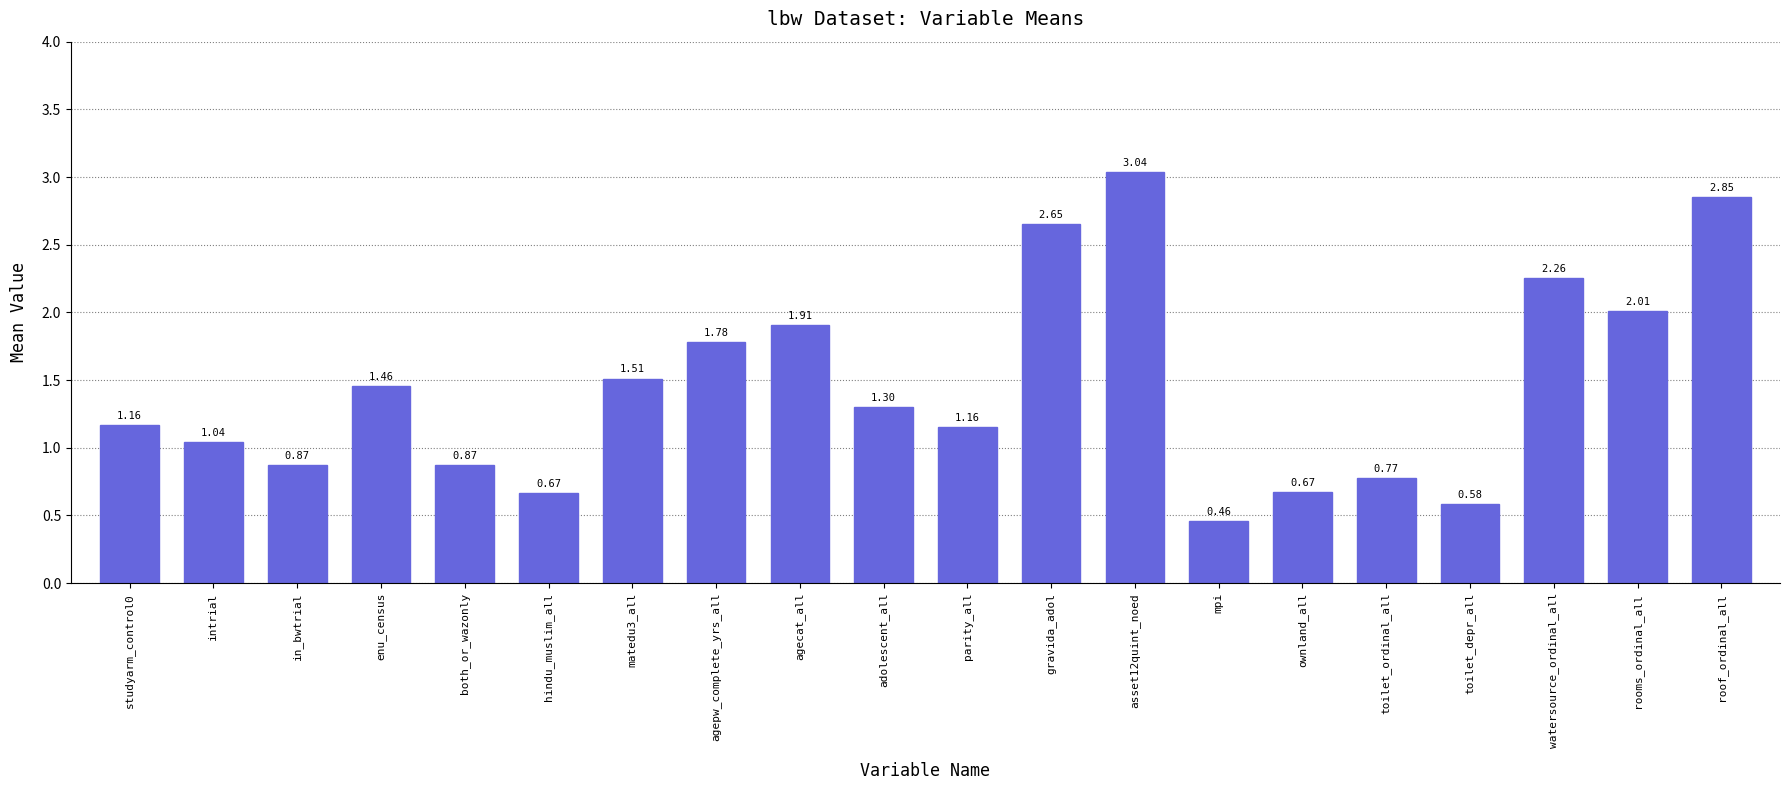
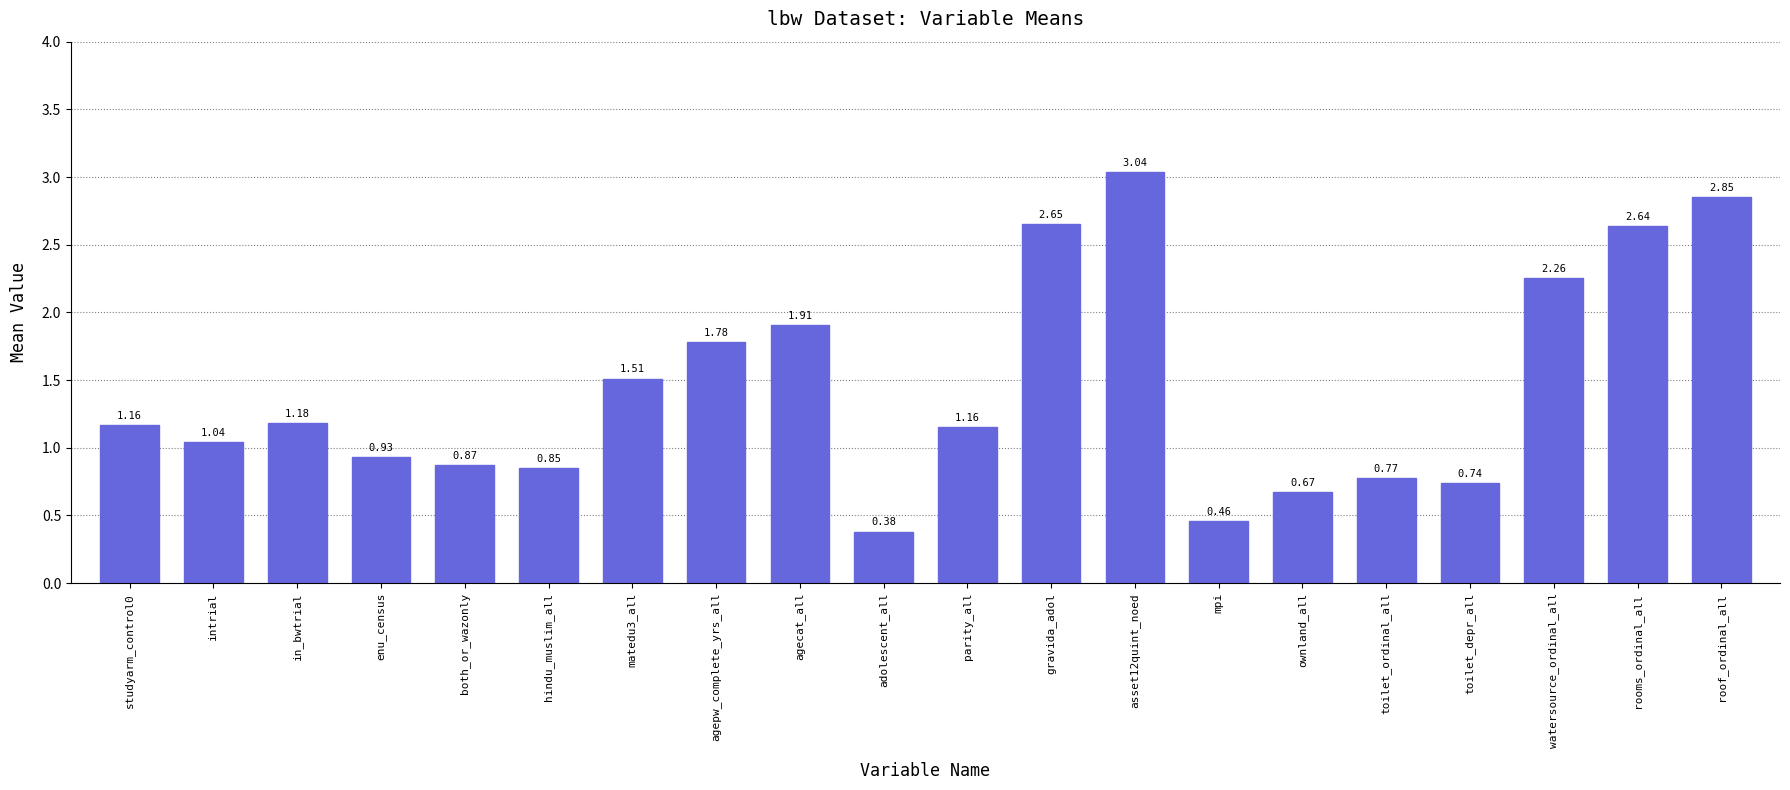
  {
    "studyarm_control0": 1.16,
    "intrial": 1.04,
-   "in_bwtrial": 0.87,
-   "enu_census": 1.46,
+   "in_bwtrial": 1.18,
+   "enu_census": 0.93,
    "both_or_wazonly": 0.87,
-   "hindu_muslim_all": 0.67,
+   "hindu_muslim_all": 0.85,
    "matedu3_all": 1.51,
    "agepw_complete_yrs_all": 1.78,
    "agecat_all": 1.91,
-   "adolescent_all": 1.30,
+   "adolescent_all": 0.38,
    "parity_all": 1.16,
    "gravida_adol": 2.65,
    "asset12quint_noed": 3.04,
    "mpi": 0.46,
    "ownland_all": 0.67,
    "toilet_ordinal_all": 0.77,
-   "toilet_depr_all": 0.58,
+   "toilet_depr_all": 0.74,
    "watersource_ordinal_all": 2.26,
-   "rooms_ordinal_all": 2.01,
+   "rooms_ordinal_all": 2.64,
    "roof_ordinal_all": 2.85
  }
